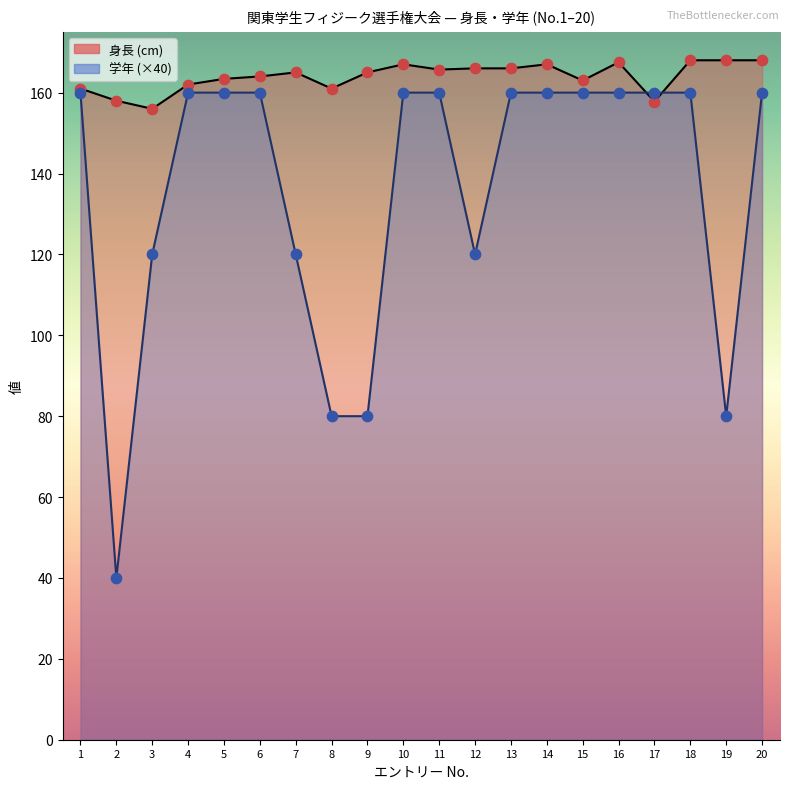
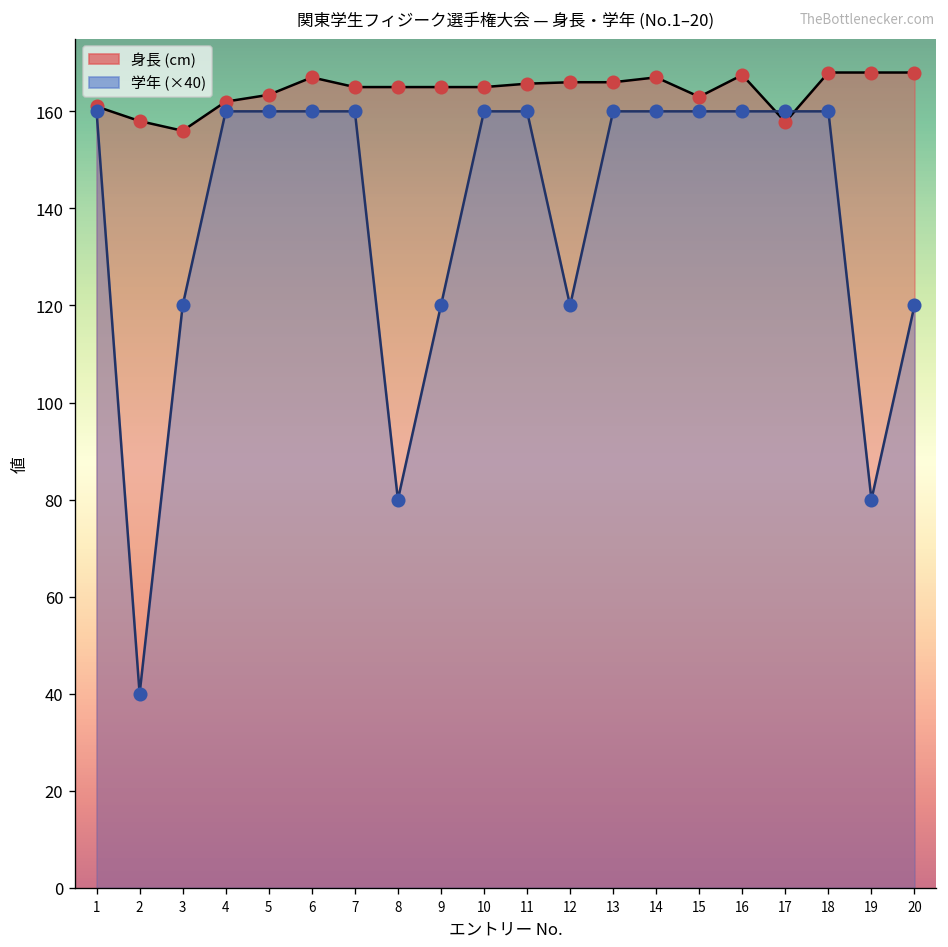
  {
    "身長 (cm)": {
      "1": 161,
      "2": 158,
      "3": 156,
      "4": 162,
      "5": 163,
-     "6": 164,
+     "6": 167,
      "7": 165,
-     "8": 161,
+     "8": 165,
      "9": 165,
-     "10": 167,
+     "10": 165,
      "11": 166,
      "12": 166,
      "13": 166,
      "14": 167,
      "15": 163,
      "16": 168,
      "17": 158,
      "18": 168,
      "19": 168,
      "20": 168
    },
    "学年 (×40)": {
      "1": 160,
      "2": 40,
      "3": 120,
      "4": 160,
      "5": 160,
      "6": 160,
-     "7": 120,
+     "7": 160,
      "8": 80,
-     "9": 80,
+     "9": 120,
      "10": 160,
      "11": 160,
      "12": 120,
      "13": 160,
      "14": 160,
      "15": 160,
      "16": 160,
      "17": 160,
      "18": 160,
      "19": 80,
-     "20": 160
+     "20": 120
    }
  }
